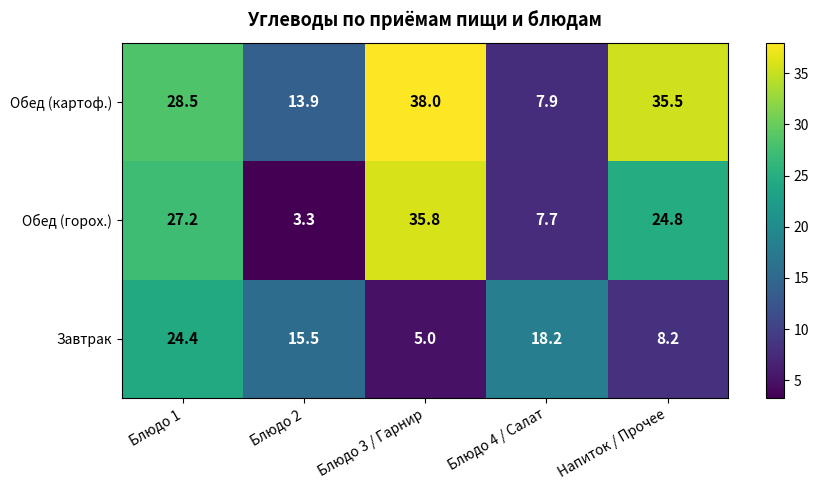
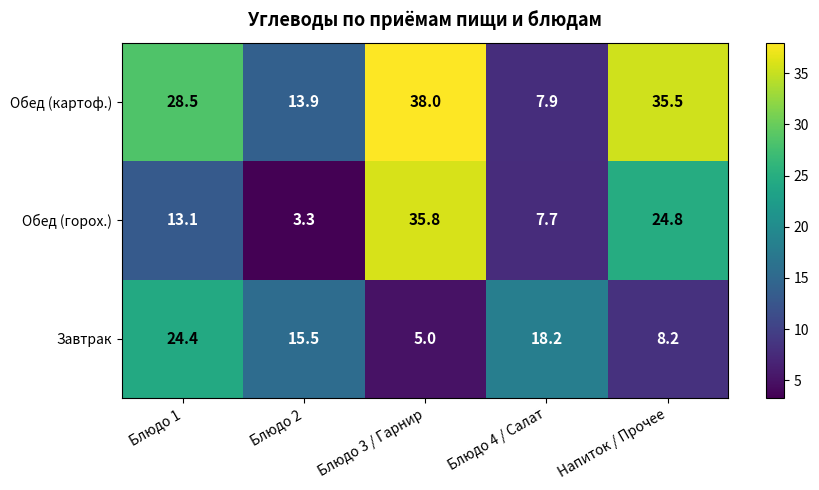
  {
    "Обед (картоф.)": {
      "Блюдо 1": 28.5,
      "Блюдо 2": 13.9,
      "Блюдо 3 / Гарнир": 38.0,
      "Блюдо 4 / Салат": 7.9,
      "Напиток / Прочее": 35.5
    },
    "Обед (горох.)": {
-     "Блюдо 1": 27.2,
+     "Блюдо 1": 13.1,
      "Блюдо 2": 3.3,
      "Блюдо 3 / Гарнир": 35.8,
      "Блюдо 4 / Салат": 7.7,
      "Напиток / Прочее": 24.8
    },
    "Завтрак": {
      "Блюдо 1": 24.4,
      "Блюдо 2": 15.5,
      "Блюдо 3 / Гарнир": 5.0,
      "Блюдо 4 / Салат": 18.2,
      "Напиток / Прочее": 8.2
    }
  }
